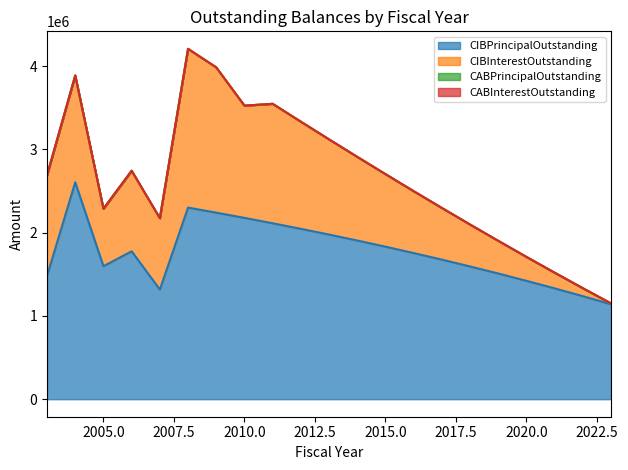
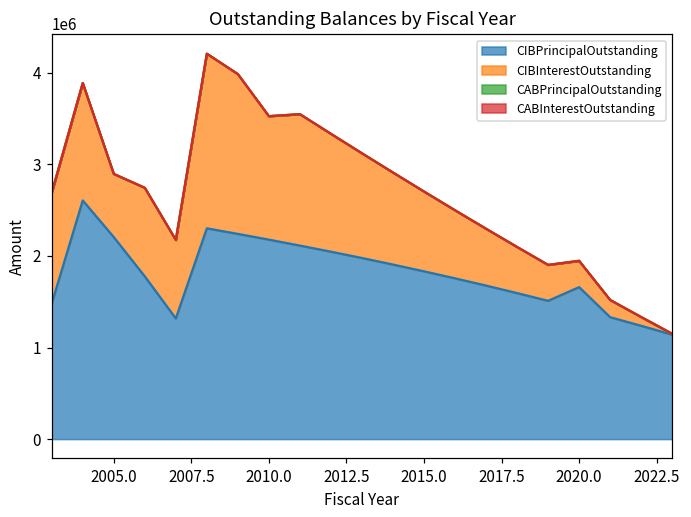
  {
    "CIBPrincipalOutstanding": {
-     "2005.0": 1600000,
+     "2005.0": 2200000,
      "2010.0": 2200000,
      "2015.0": 1800000,
-     "2020.0": 1400000
+     "2020.0": 1700000
    }
  }
